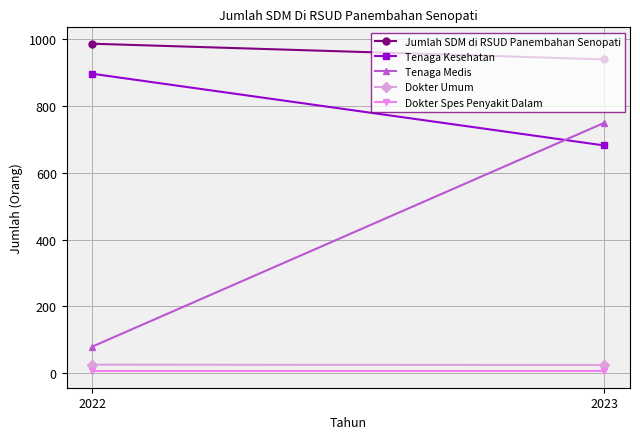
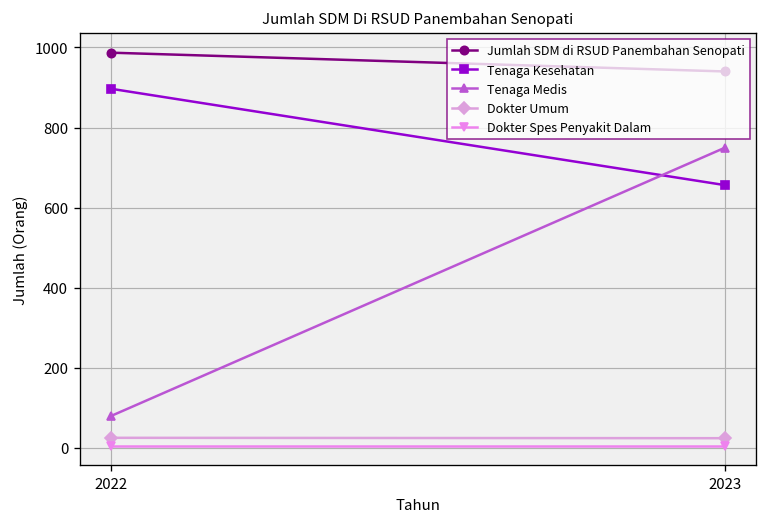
  {
    "Jumlah SDM di RSUD Panembahan Senopati": {
      "2022": 990
    },
    "Tenaga Kesehatan": {
      "2022": 900,
-     "2023": 680
+     "2023": 660
    },
    "Tenaga Medis": {
      "2022": 80,
      "2023": 750
    }
  }
